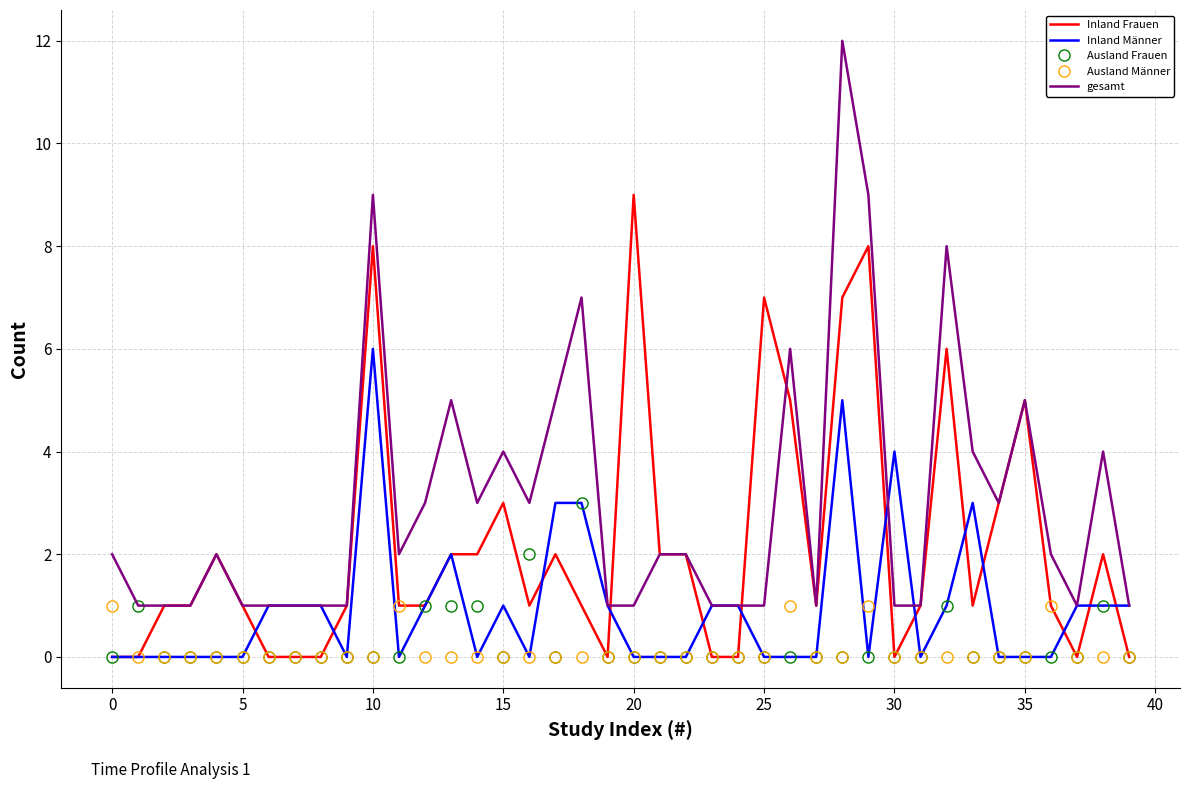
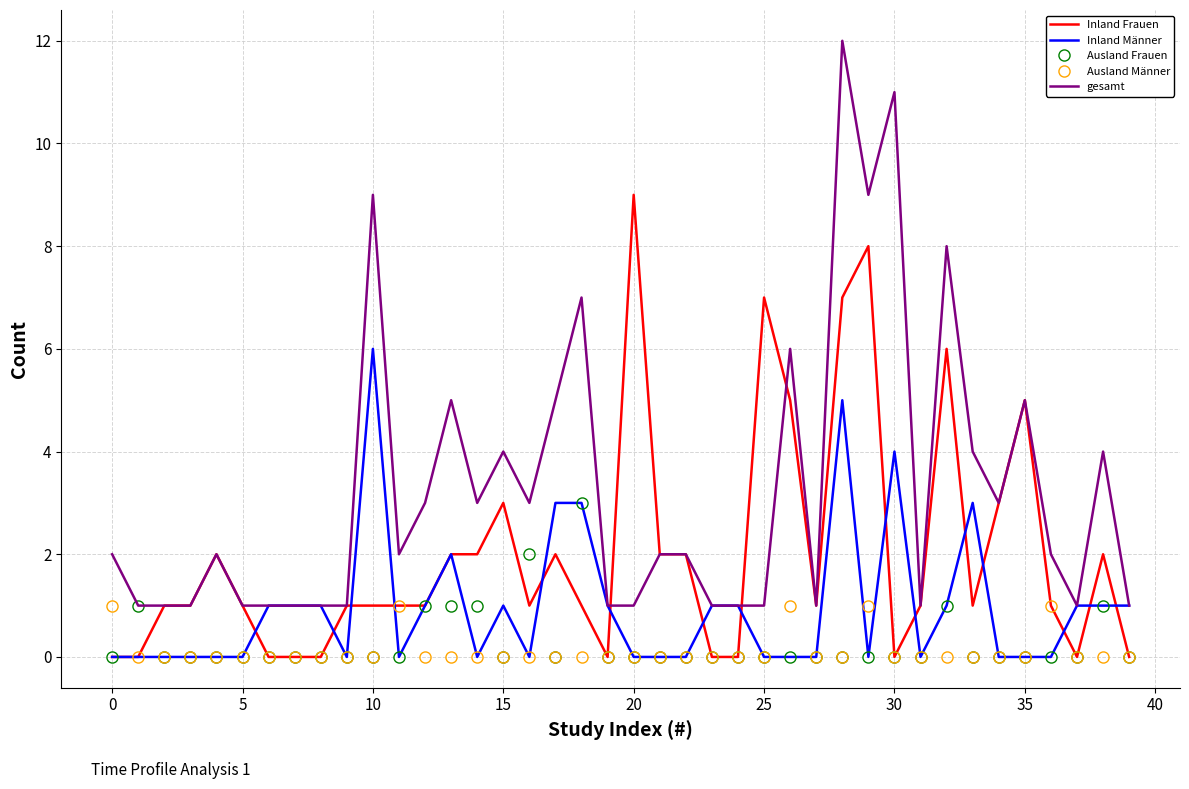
  {
    "Inland Frauen": {
-     "10": 8,
+     "10": 1,
      "15": 3,
      "20": 9,
      "25": 7
    },
    "Inland Männer": {
      "10": 6,
      "15": 1,
      "30": 4
    },
    "Ausland Männer": {
      "0": 1
    },
    "gesamt": {
      "0": 2,
      "10": 9,
      "15": 4,
      "20": 1,
      "25": 1,
-     "30": 1
+     "30": 11
    }
  }
